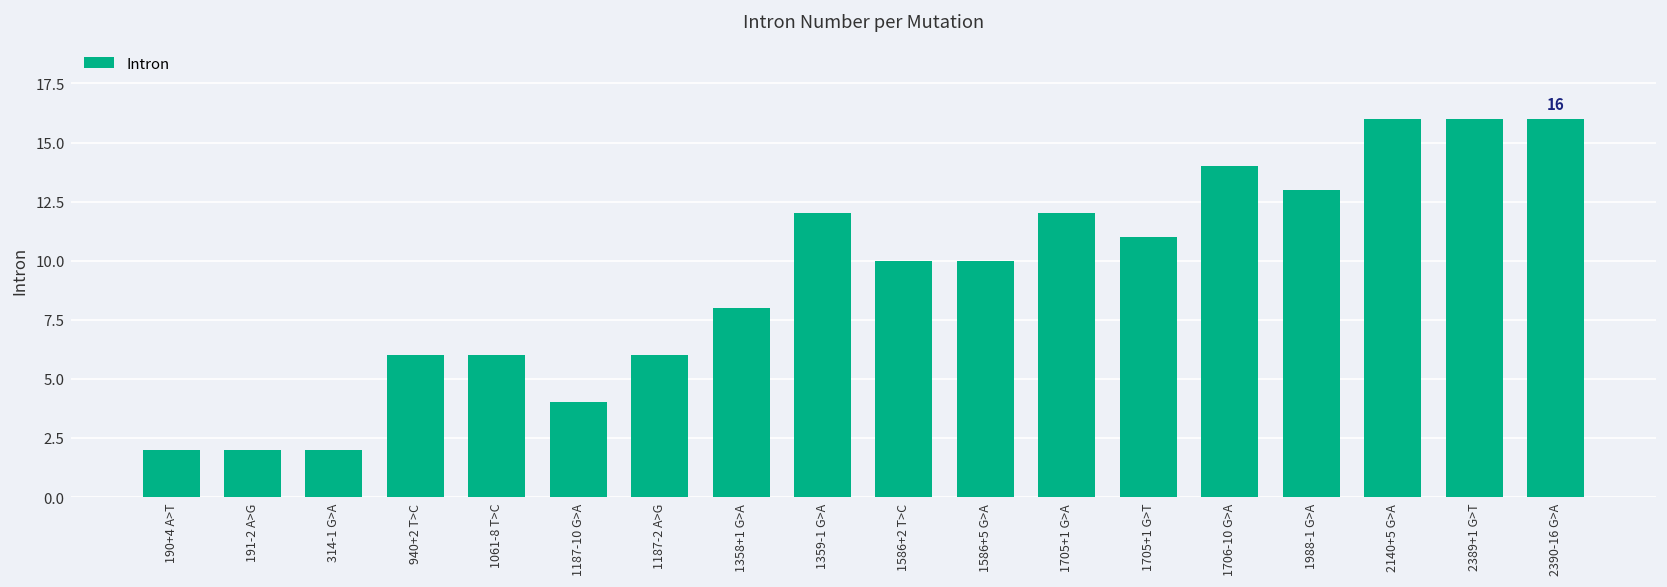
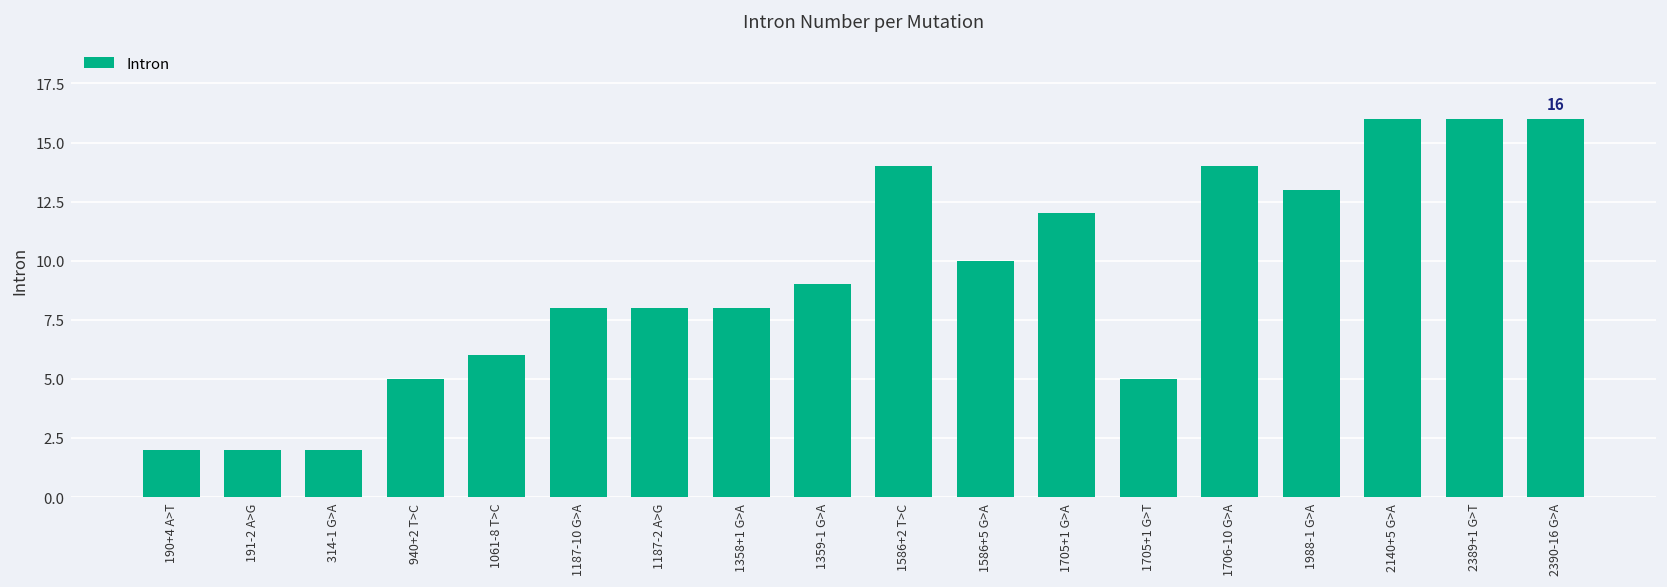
  {
    "190+4 A>T": 2,
    "191-2 A>G": 2,
    "314-1 G>A": 2,
-   "940+2 T>C": 6,
+   "940+2 T>C": 5,
    "1061-8 T>C": 6,
-   "1187-10 G>A": 4,
-   "1187-2 A>G": 6,
+   "1187-10 G>A": 8,
+   "1187-2 A>G": 8,
    "1358+1 G>A": 8,
-   "1359-1 G>A": 12,
-   "1586+2 T>C": 10,
+   "1359-1 G>A": 9,
+   "1586+2 T>C": 14,
    "1586+5 G>A": 10,
    "1705+1 G>A": 12,
-   "1705+1 G>T": 11,
+   "1705+1 G>T": 5,
    "1706-10 G>A": 14,
    "1988-1 G>A": 13,
    "2140+5 G>A": 16,
    "2389+1 G>T": 16
  }
